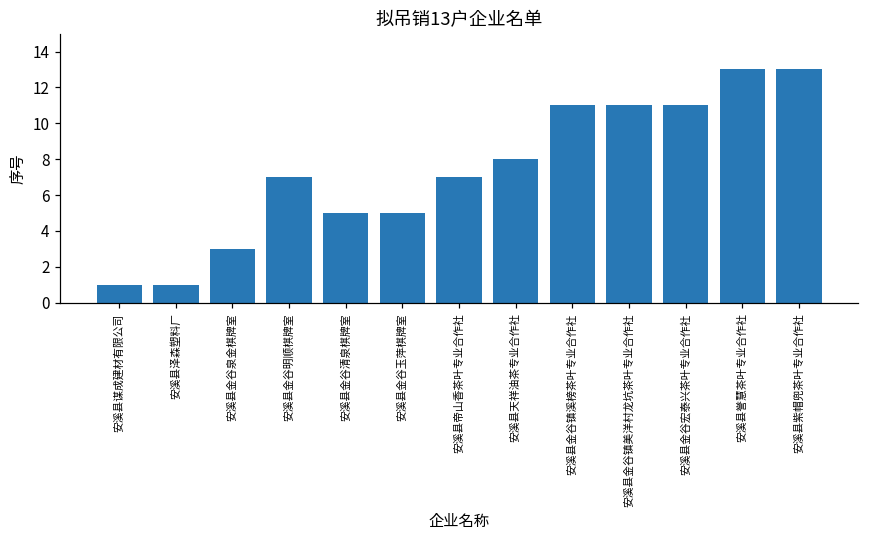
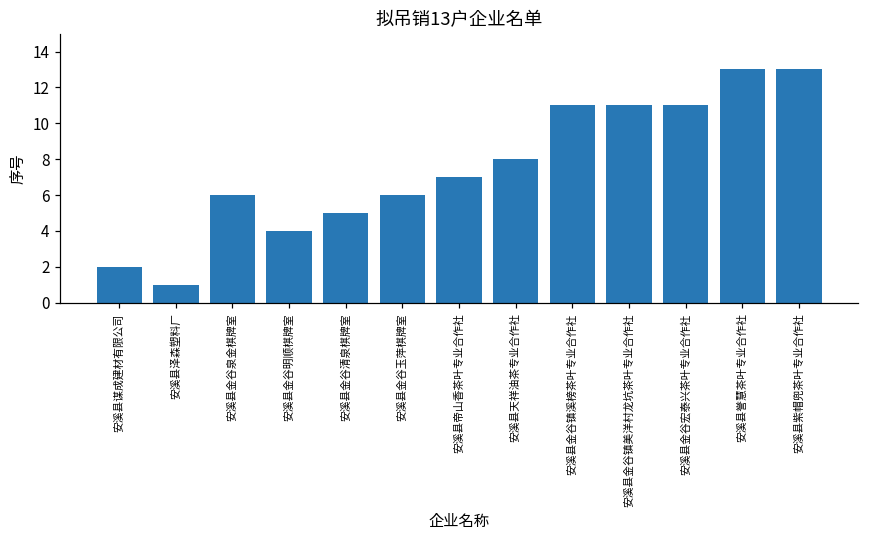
  {
-   "安溪县谋成建材有限公司": 1,
+   "安溪县谋成建材有限公司": 2,
    "安溪县泽森塑料厂": 1,
-   "安溪县金谷泉金棋牌室": 3,
-   "安溪县金谷明顺棋牌室": 7,
+   "安溪县金谷泉金棋牌室": 6,
+   "安溪县金谷明顺棋牌室": 4,
    "安溪县金谷清泉棋牌室": 5,
-   "安溪县金谷玉萍棋牌室": 5,
+   "安溪县金谷玉萍棋牌室": 6,
    "安溪县帝山香茶叶专业合作社": 7,
    "安溪县天祥油茶专业合作社": 8,
    "安溪县金谷镇溪榜茶叶专业合作社": 11,
    "安溪县金谷镇美洋村龙坑茶叶专业合作社": 11,
    "安溪县金谷宏泰兴茶叶专业合作社": 11,
    "安溪县誉慧茶叶专业合作社": 13,
    "安溪县紫帽兜茶叶专业合作社": 13
  }
